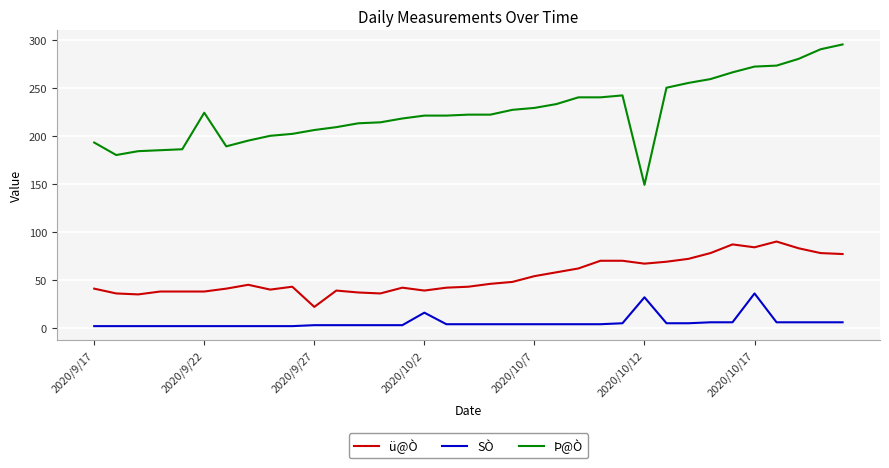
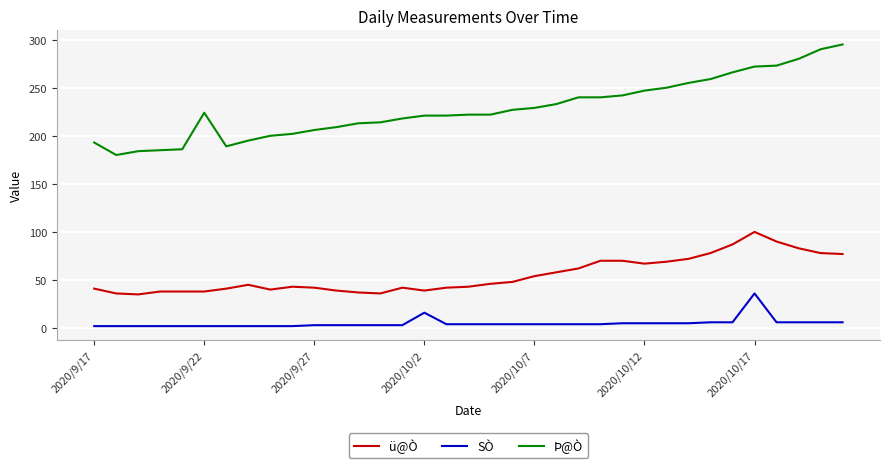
  {
    "ü@Ò": {
      "2020/9/17": 40,
      "2020/9/22": 40,
-     "2020/9/27": 20,
+     "2020/9/27": 40,
      "2020/10/2": 40,
      "2020/10/7": 50,
      "2020/10/12": 70,
-     "2020/10/17": 80
+     "2020/10/17": 100
    },
    "SÒ": {
      "2020/9/17": 0,
      "2020/9/22": 0,
      "2020/9/27": 0,
      "2020/10/2": 20,
      "2020/10/7": 0,
-     "2020/10/12": 30,
+     "2020/10/12": 10,
      "2020/10/17": 40
    },
    "Þ@Ò": {
      "2020/9/17": 190,
      "2020/9/22": 220,
      "2020/9/27": 210,
      "2020/10/2": 220,
      "2020/10/7": 230,
-     "2020/10/12": 150,
+     "2020/10/12": 250,
      "2020/10/17": 270
    }
  }
